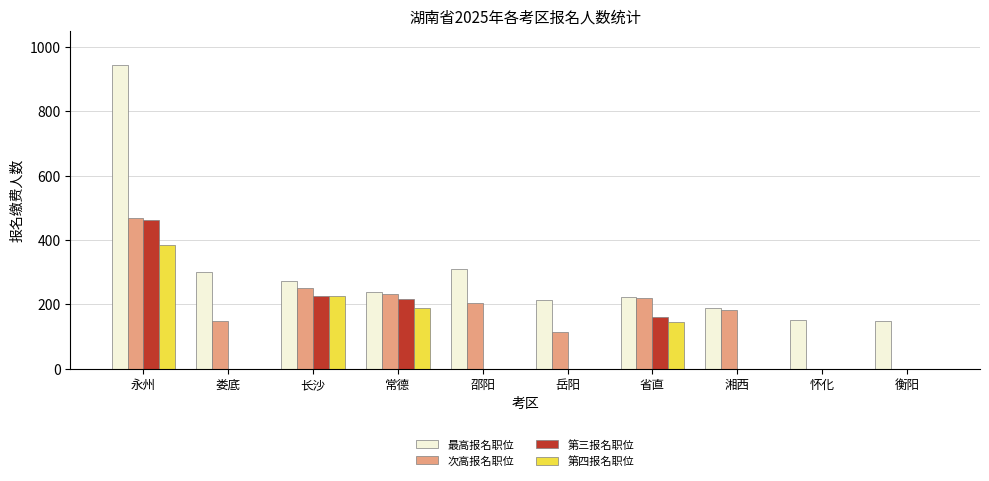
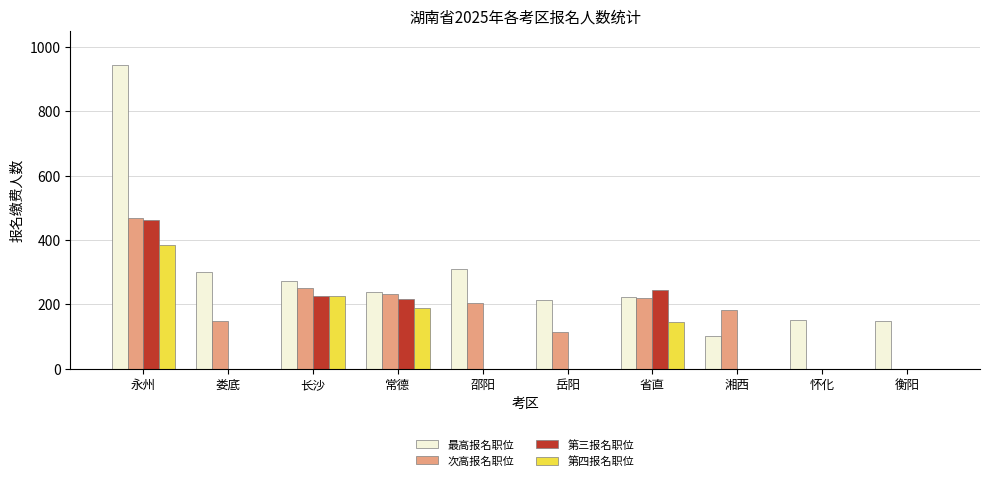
  {
    "最高报名职位": {
      "永州": 940,
      "娄底": 300,
      "长沙": 270,
      "常德": 240,
      "邵阳": 310,
      "岳阳": 210,
      "省直": 220,
-     "湘西": 190,
+     "湘西": 100,
      "怀化": 150,
      "衡阳": 150
    },
    "次高报名职位": {
      "永州": 470,
      "娄底": 150,
      "长沙": 250,
      "常德": 230,
      "邵阳": 200,
      "岳阳": 120,
      "省直": 220,
      "湘西": 180,
      "怀化": 0,
      "衡阳": 0
    },
    "第三报名职位": {
      "永州": 460,
      "娄底": 0,
      "长沙": 230,
      "常德": 220,
      "邵阳": 0,
      "岳阳": 0,
-     "省直": 160,
+     "省直": 240,
      "湘西": 0,
      "怀化": 0,
      "衡阳": 0
    },
    "第四报名职位": {
      "永州": 380,
      "娄底": 0,
      "长沙": 230,
      "常德": 190,
      "邵阳": 0,
      "岳阳": 0,
      "省直": 140,
      "湘西": 0,
      "怀化": 0,
      "衡阳": 0
    }
  }
